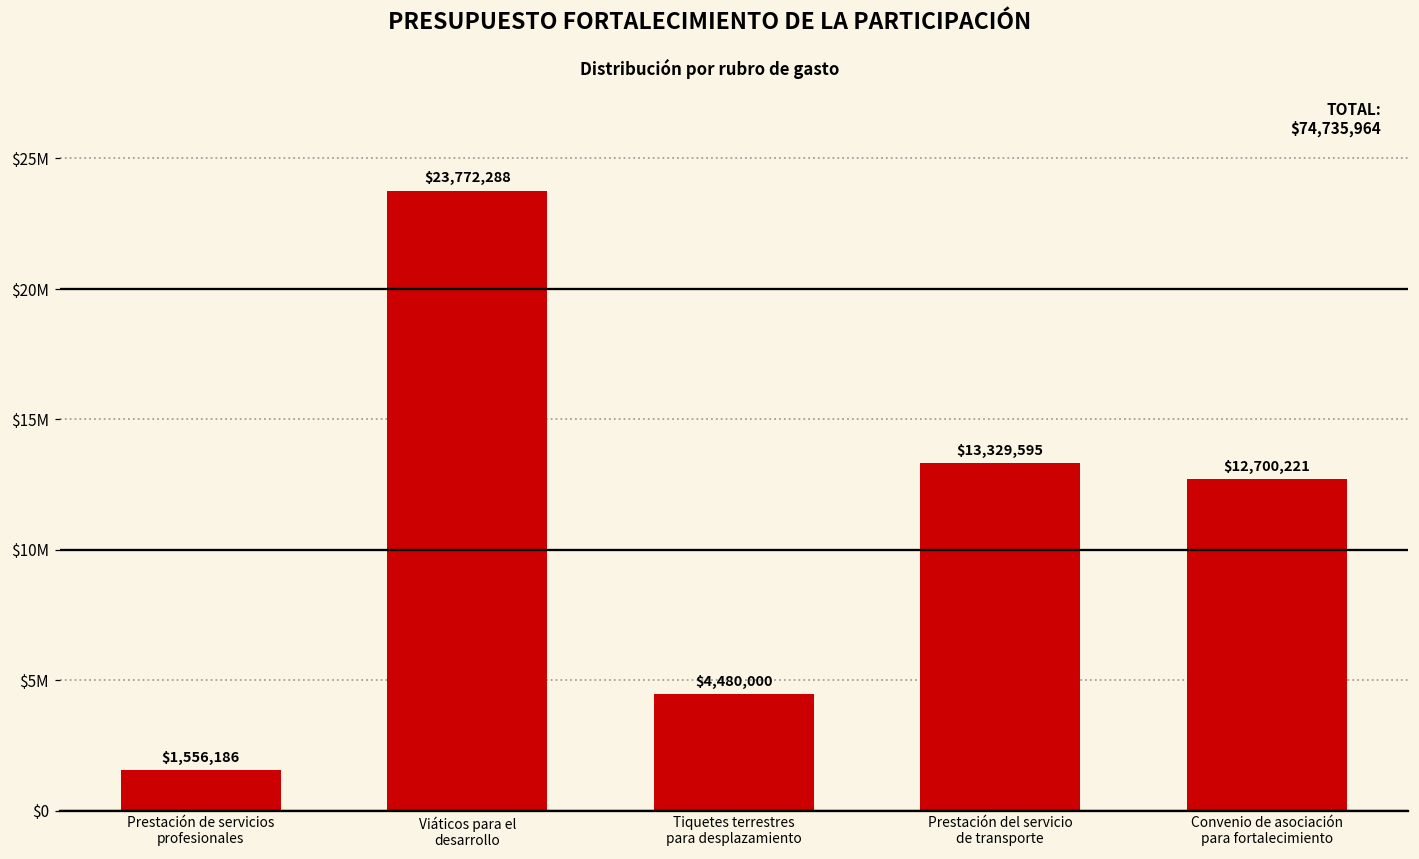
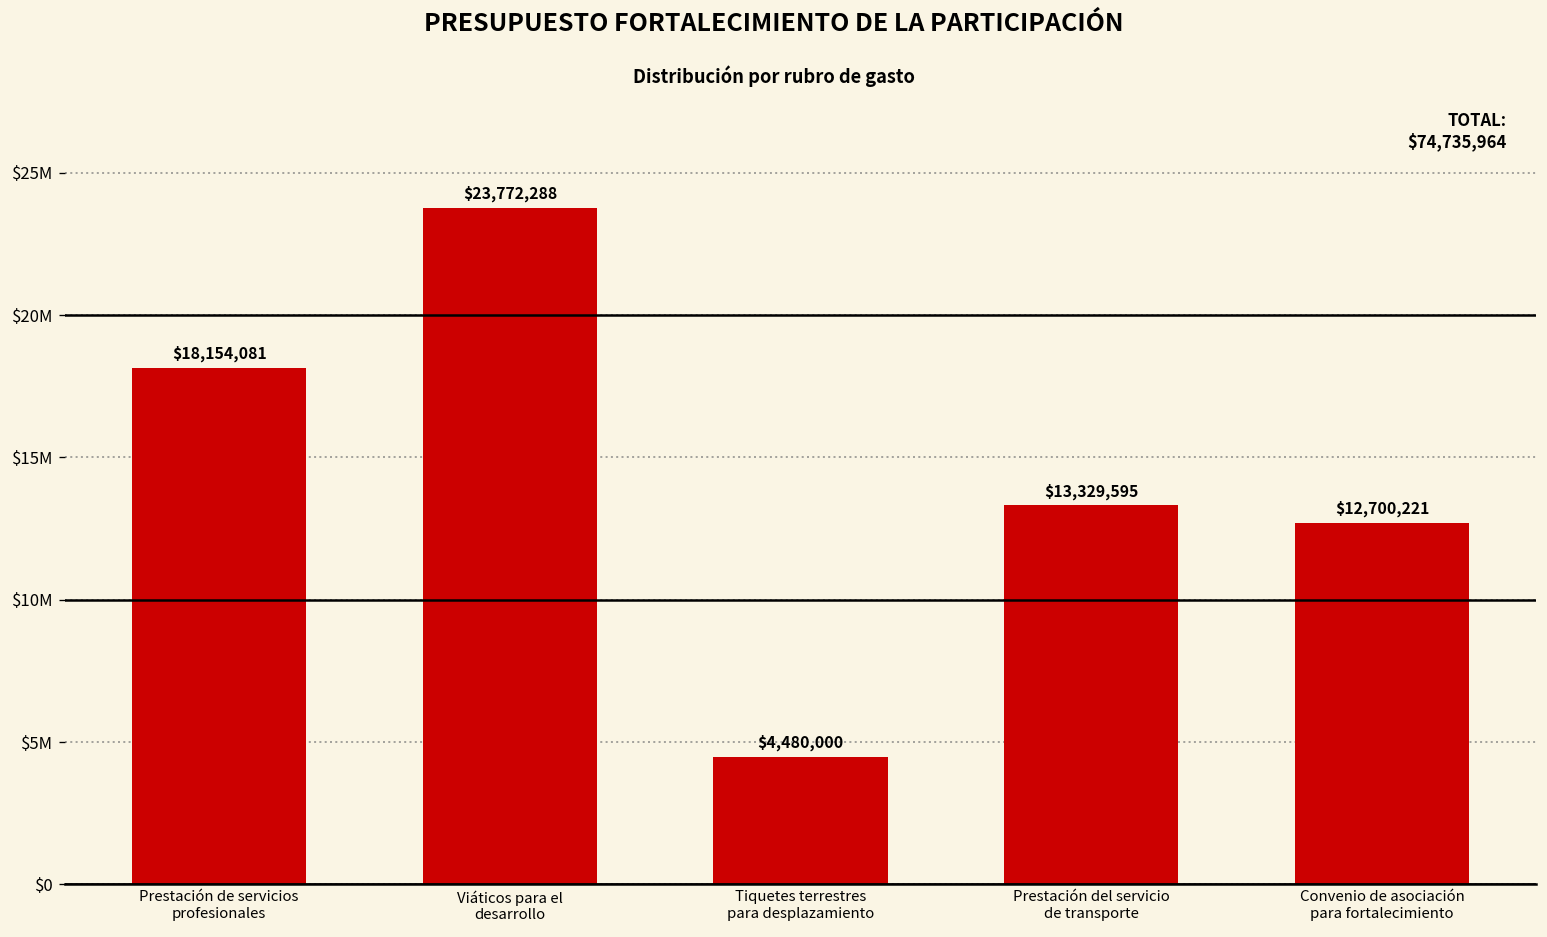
  {
-   "Prestación de servicios profesionales": "$1,556,186",
+   "Prestación de servicios profesionales": "$18,154,081",
    "Viáticos para el desarrollo": "$23,772,288",
    "Tiquetes terrestres para desplazamiento": "$4,480,000",
    "Prestación del servicio de transporte": "$13,329,595",
    "Convenio de asociación para fortalecimiento": "$12,700,221"
  }
